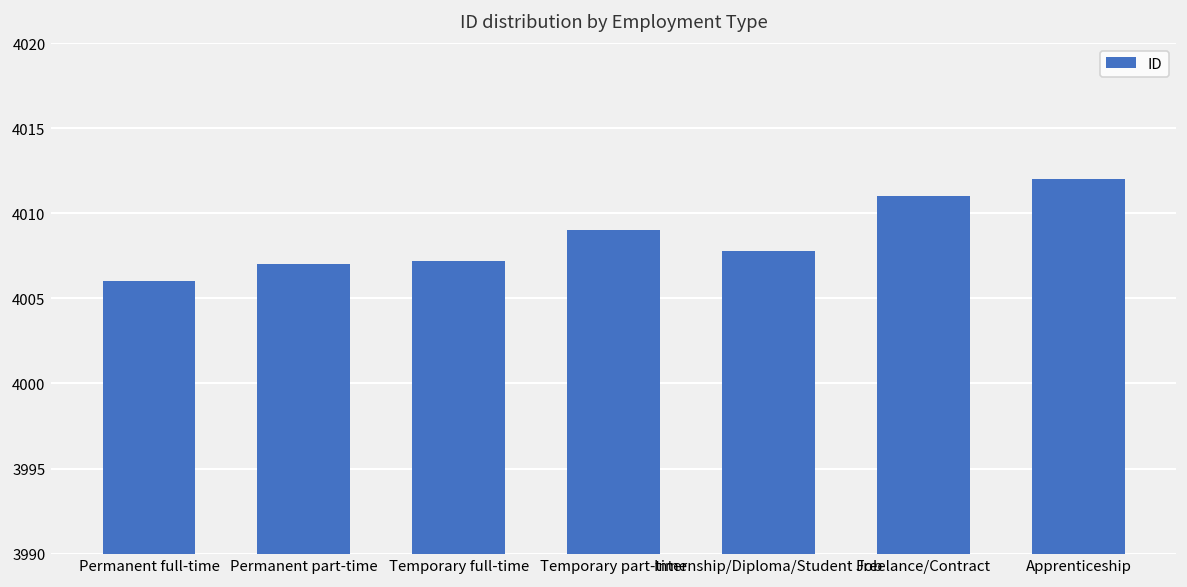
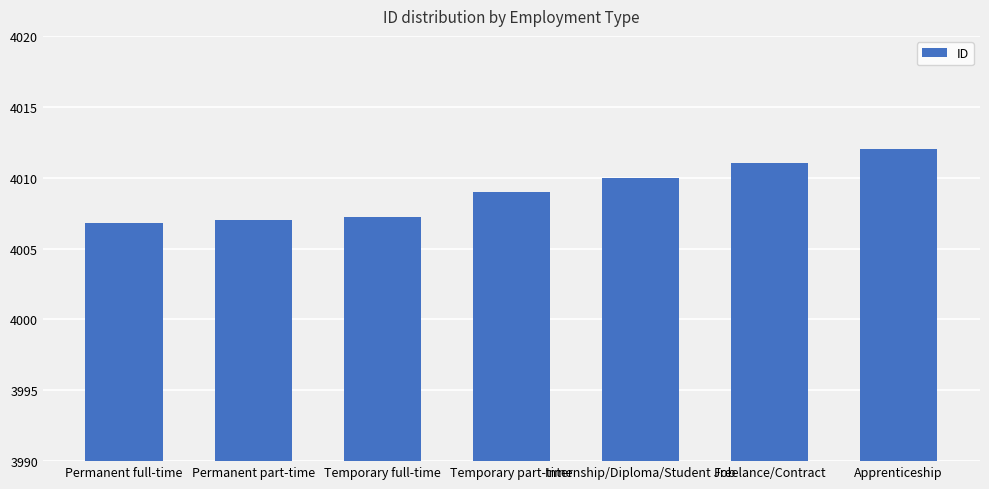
  {
-   "Permanent full-time": 4006.0,
+   "Permanent full-time": 4006.8,
    "Permanent part-time": 4007.0,
    "Temporary full-time": 4007.2,
-   "Internship/Diploma/Student Job": 4007.8,
+   "Internship/Diploma/Student Job": 4010.0,
    "Apprenticeship": 4012.0
  }
